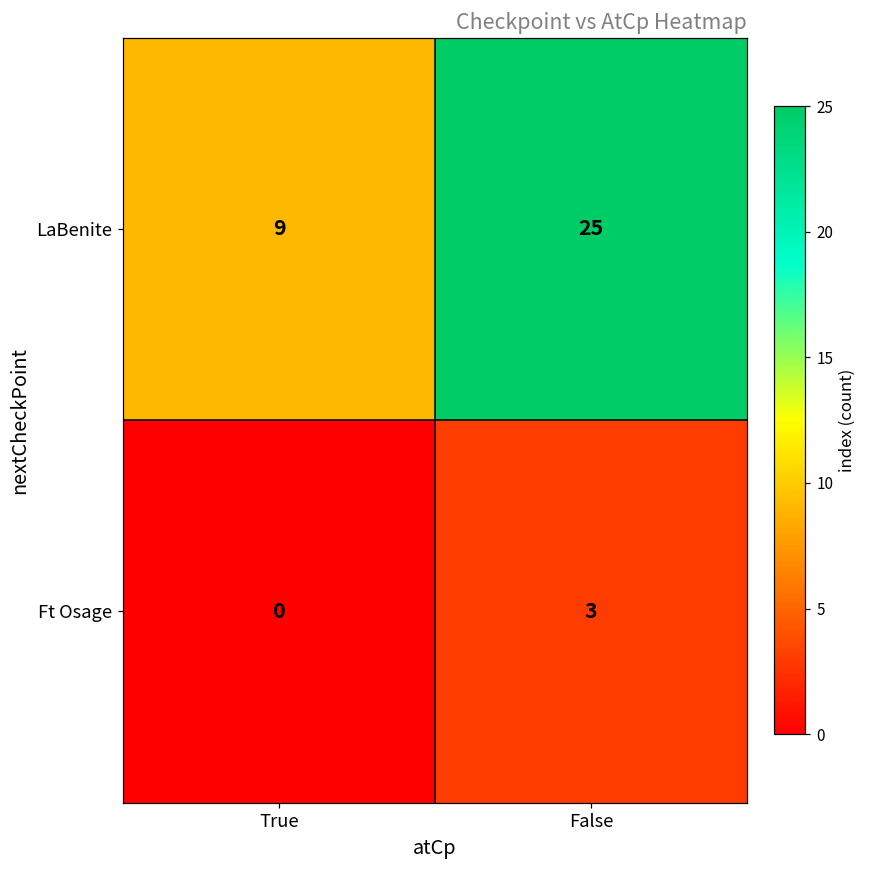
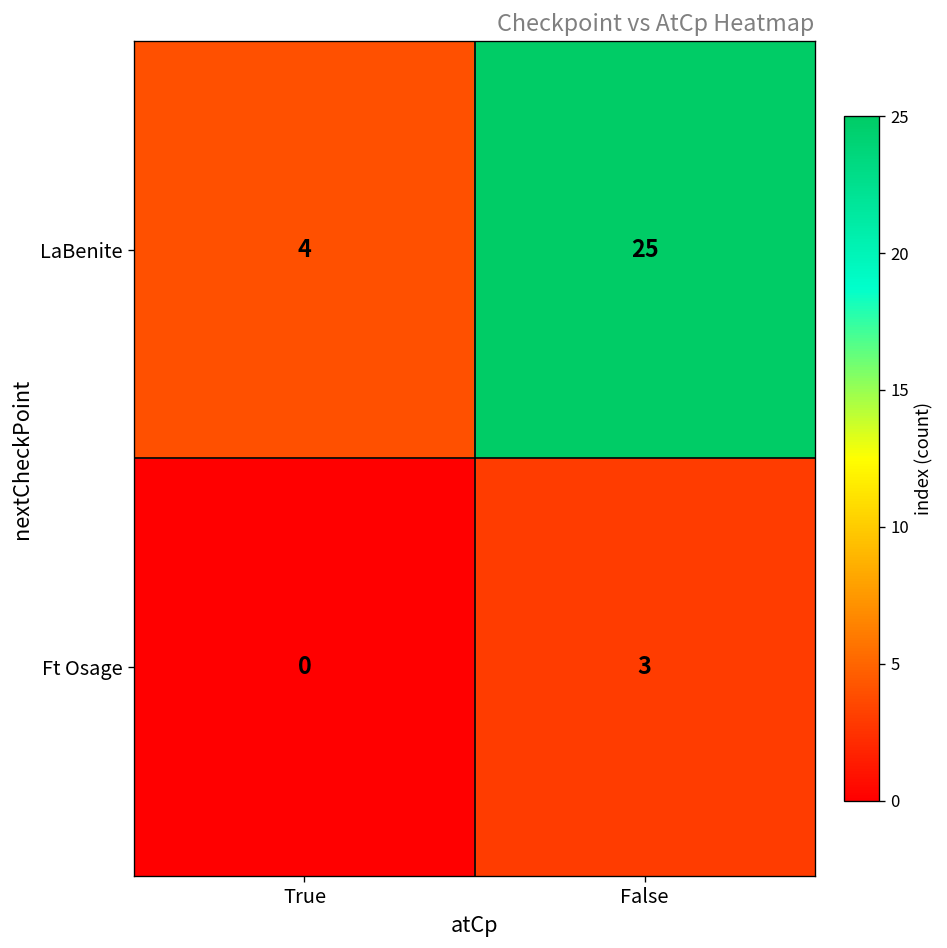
  {
    "LaBenite": {
-     "True": 9,
+     "True": 4,
      "False": 25
    },
    "Ft Osage": {
      "True": 0,
      "False": 3
    }
  }
